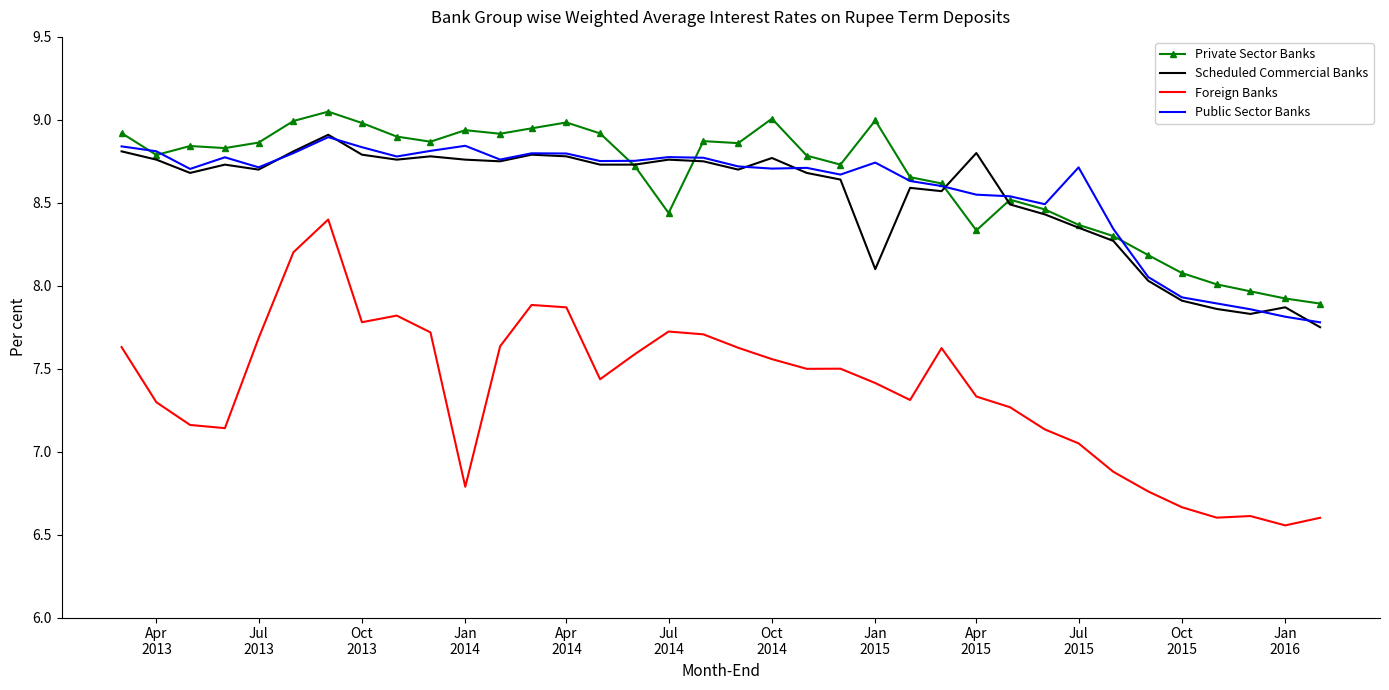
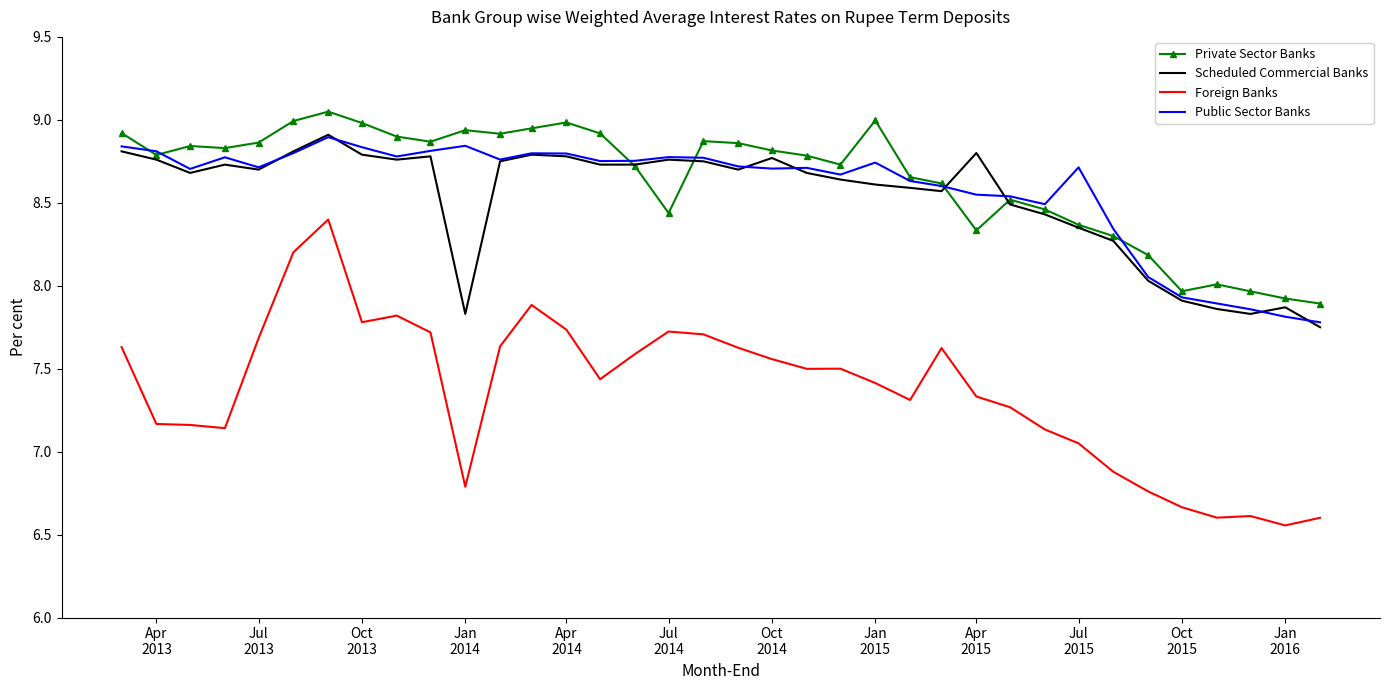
  {
    "Private Sector Banks": {
      "Apr 2013": 8.79,
      "Jul 2013": 8.86,
      "Oct 2013": 8.98,
      "Jan 2014": 8.94,
      "Apr 2014": 8.98,
      "Jul 2014": 8.44,
-     "Oct 2014": 9.01,
+     "Oct 2014": 8.82,
      "Jan 2015": 9.00,
      "Apr 2015": 8.33,
      "Jul 2015": 8.37,
-     "Oct 2015": 8.08,
+     "Oct 2015": 7.97,
      "Jan 2016": 7.92
    },
    "Scheduled Commercial Banks": {
      "Apr 2013": 8.76,
      "Oct 2013": 8.79,
-     "Jan 2014": 8.76,
+     "Jan 2014": 7.83,
      "Apr 2014": 8.78,
      "Jul 2014": 8.76,
      "Oct 2014": 8.77,
-     "Jan 2015": 8.10,
+     "Jan 2015": 8.61,
      "Apr 2015": 8.80,
      "Jul 2015": 8.35,
      "Oct 2015": 7.91,
      "Jan 2016": 7.87
    },
    "Foreign Banks": {
-     "Apr 2013": 7.30,
+     "Apr 2013": 7.17,
      "Jul 2013": 7.68,
      "Oct 2013": 7.78,
      "Jan 2014": 6.79,
-     "Apr 2014": 7.87,
+     "Apr 2014": 7.74,
      "Jul 2014": 7.72,
      "Oct 2014": 7.56,
      "Jan 2015": 7.41,
      "Apr 2015": 7.33,
      "Jul 2015": 7.05,
      "Oct 2015": 6.66,
      "Jan 2016": 6.56
    },
    "Public Sector Banks": {
      "Apr 2013": 8.81,
      "Oct 2013": 8.84,
      "Jan 2014": 8.84,
      "Apr 2014": 8.80,
      "Jul 2014": 8.78,
      "Oct 2014": 8.71,
      "Jan 2015": 8.74,
      "Apr 2015": 8.55,
      "Jul 2015": 8.71,
      "Oct 2015": 7.93,
      "Jan 2016": 7.81
    }
  }
